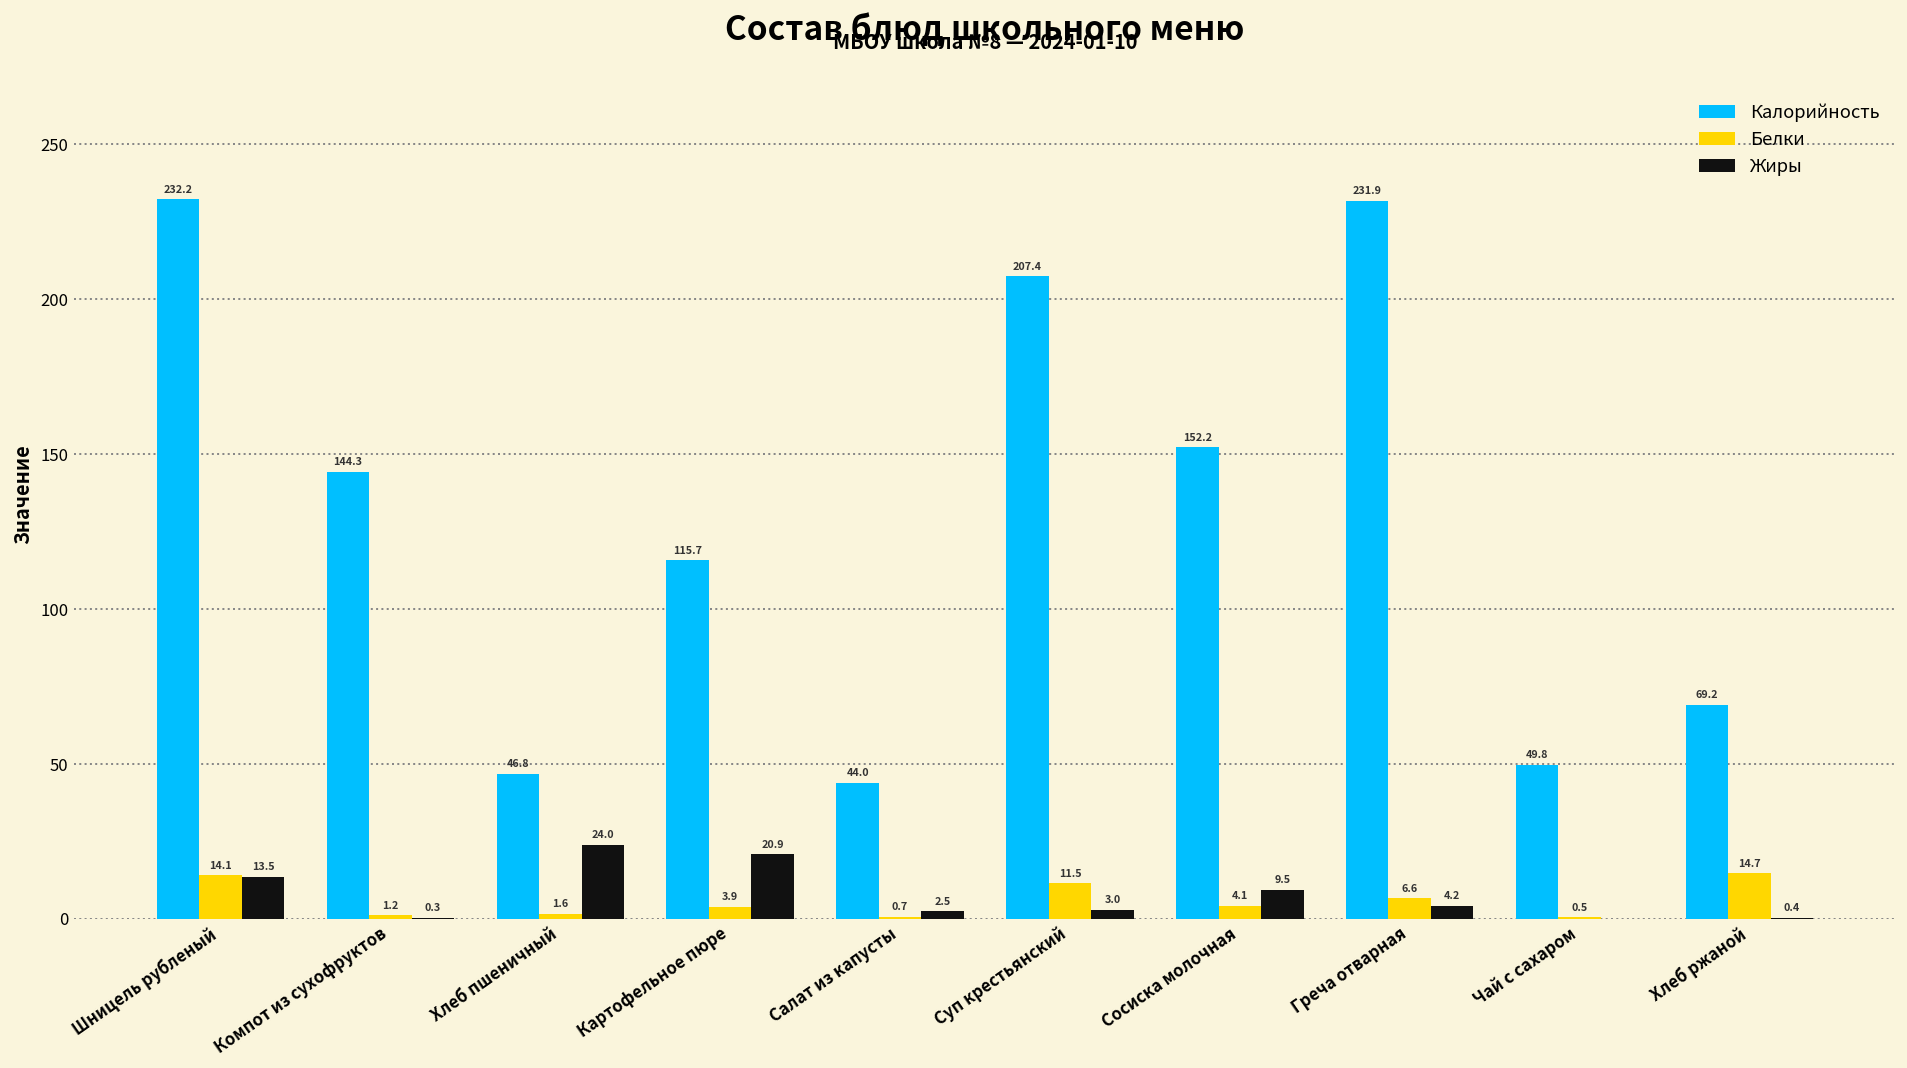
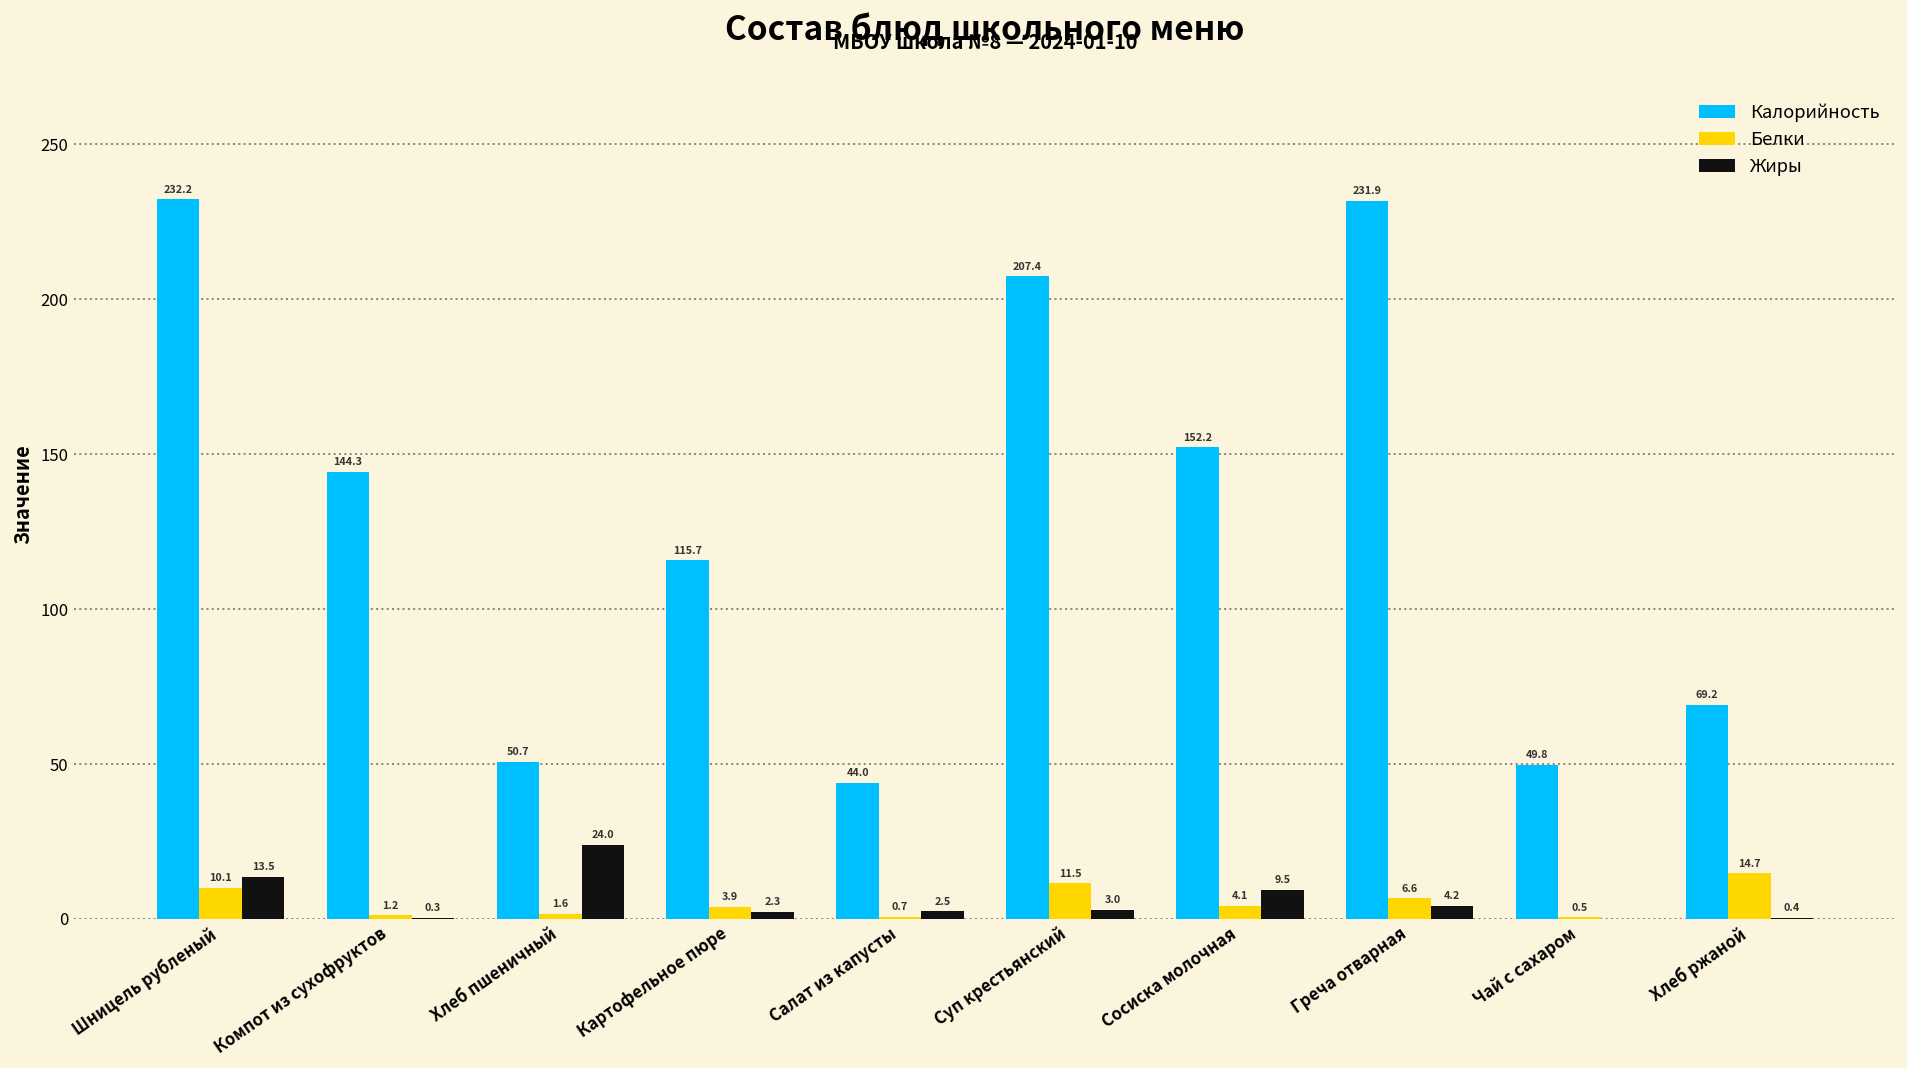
  {
    "Калорийность": {
      "Шницель рубленый": 232.2,
      "Компот из сухофруктов": 144.3,
-     "Хлеб пшеничный": 46.8,
+     "Хлеб пшеничный": 50.7,
      "Картофельное пюре": 115.7,
      "Салат из капусты": 44.0,
      "Суп крестьянский": 207.4,
      "Сосиска молочная": 152.2,
      "Греча отварная": 231.9,
      "Чай с сахаром": 49.8,
      "Хлеб ржаной": 69.2
    },
    "Белки": {
-     "Шницель рубленый": 14.1,
+     "Шницель рубленый": 10.1,
      "Компот из сухофруктов": 1.2,
      "Хлеб пшеничный": 1.6,
      "Картофельное пюре": 3.9,
      "Салат из капусты": 0.7,
      "Суп крестьянский": 11.5,
      "Сосиска молочная": 4.1,
      "Греча отварная": 6.6,
      "Чай с сахаром": 0.5,
      "Хлеб ржаной": 14.7
    },
    "Жиры": {
      "Шницель рубленый": 13.5,
      "Компот из сухофруктов": 0.3,
      "Хлеб пшеничный": 24.0,
-     "Картофельное пюре": 20.9,
+     "Картофельное пюре": 2.3,
      "Салат из капусты": 2.5,
      "Суп крестьянский": 3.0,
      "Сосиска молочная": 9.5,
      "Греча отварная": 4.2,
      "Хлеб ржаной": 0.4
    }
  }
